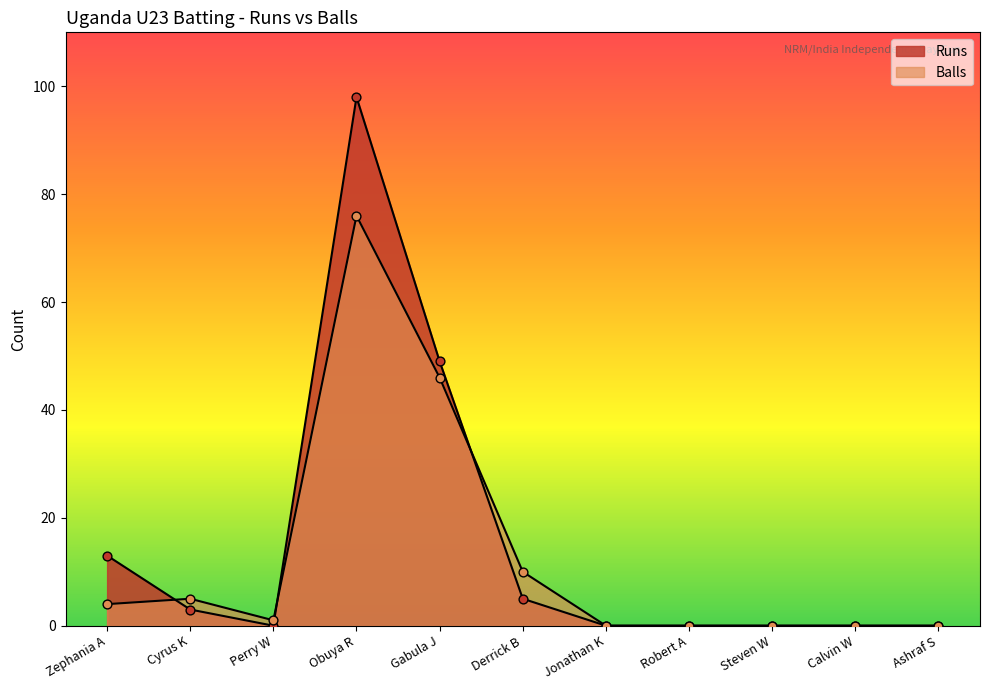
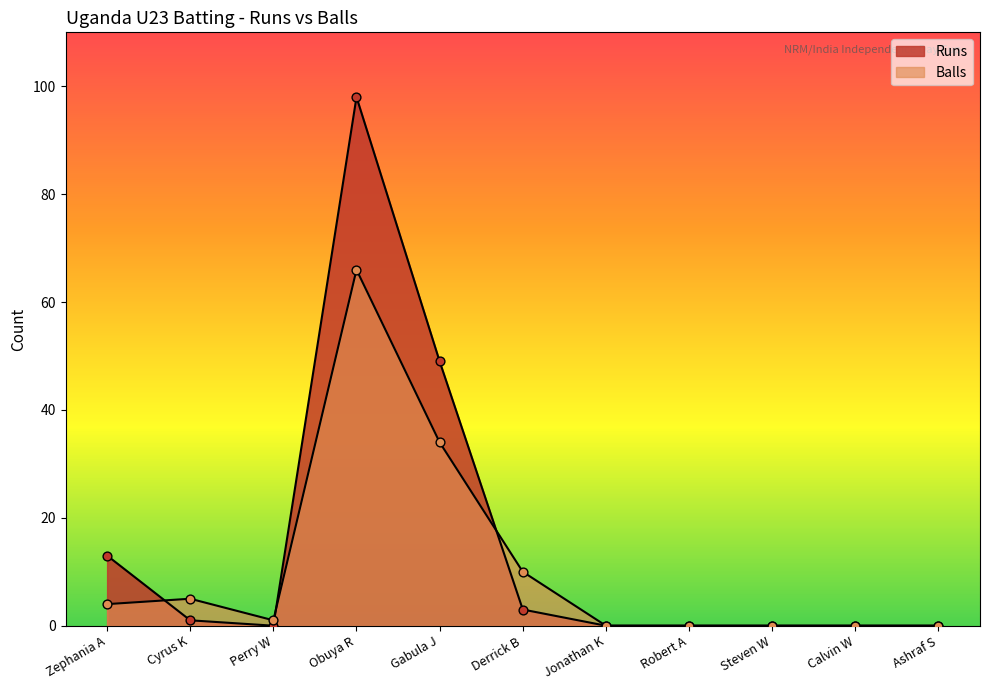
  {
    "Runs": {
      "Zephania A": 13,
-     "Cyrus K": 3,
+     "Cyrus K": 1,
      "Perry W": 0,
      "Obuya R": 98,
      "Gabula J": 49,
-     "Derrick B": 5
+     "Derrick B": 3
    },
    "Balls": {
      "Zephania A": 4,
      "Cyrus K": 5,
      "Perry W": 1,
-     "Obuya R": 76,
-     "Gabula J": 46,
+     "Obuya R": 66,
+     "Gabula J": 34,
      "Derrick B": 10
    }
  }
